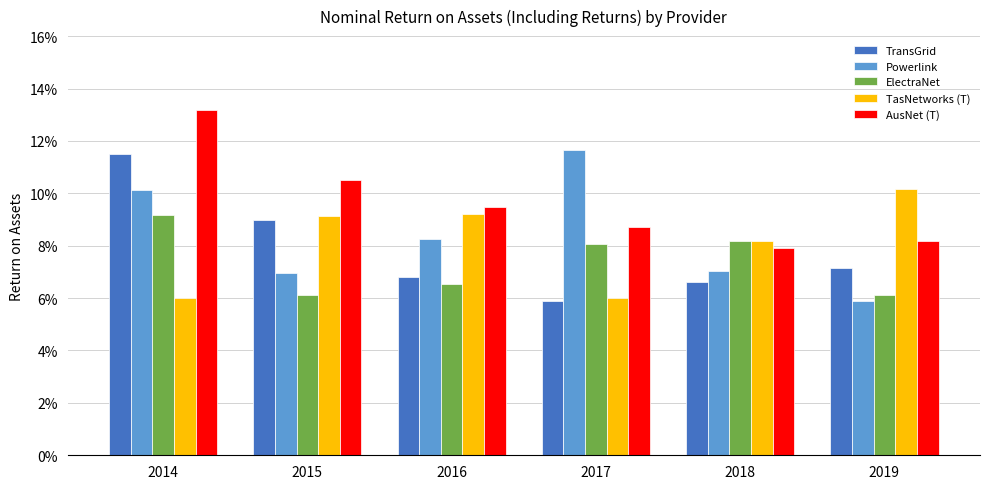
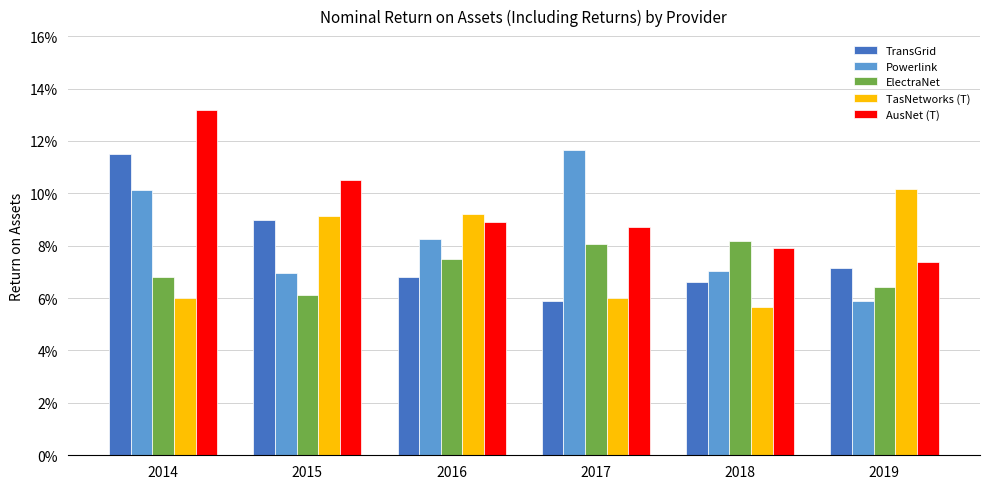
  {
    "ElectraNet": {
-     "2014": "9.2%",
+     "2014": "6.8%",
      "2015": "6.1%",
-     "2016": "6.5%",
+     "2016": "7.5%",
      "2017": "8.1%",
      "2018": "8.2%",
-     "2019": "6.1%"
+     "2019": "6.4%"
    },
    "TasNetworks (T)": {
      "2014": "6.0%",
      "2015": "9.2%",
      "2016": "9.2%",
      "2017": "6.0%",
-     "2018": "8.2%",
+     "2018": "5.7%",
      "2019": "10.2%"
    },
    "AusNet (T)": {
      "2014": "13.2%",
      "2015": "10.5%",
-     "2016": "9.5%",
+     "2016": "8.9%",
      "2017": "8.7%",
      "2018": "7.9%",
-     "2019": "8.2%"
+     "2019": "7.4%"
    }
  }
